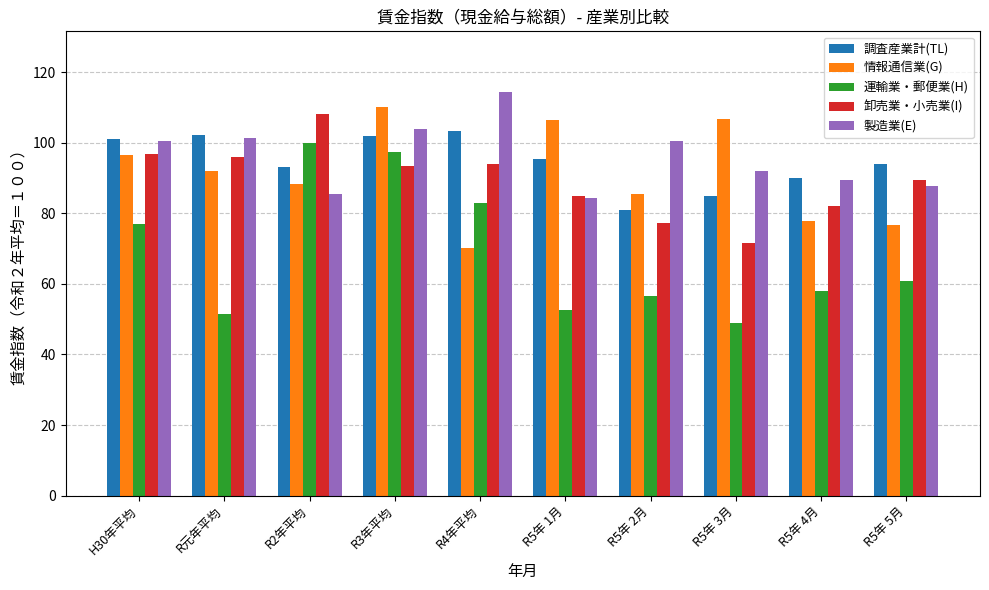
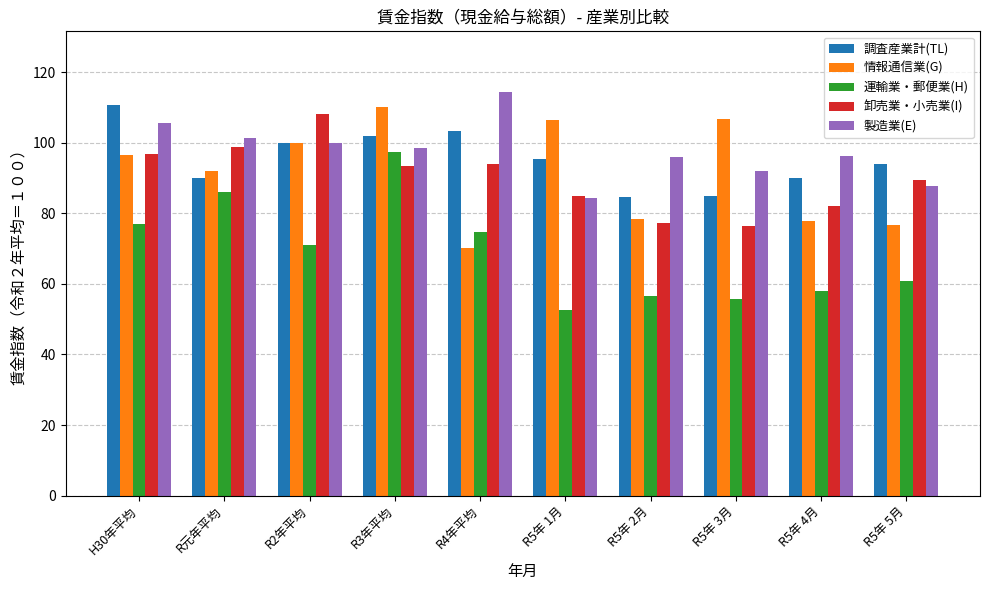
  {
    "調査産業計(TL)": {
-     "H30年平均": 101,
-     "R元年平均": 102,
-     "R2年平均": 93,
+     "H30年平均": 111,
+     "R元年平均": 90,
+     "R2年平均": 100,
      "R3年平均": 102,
      "R4年平均": 103,
      "R5年 1月": 95,
-     "R5年 2月": 81,
+     "R5年 2月": 85,
      "R5年 3月": 85,
      "R5年 4月": 90,
      "R5年 5月": 94
    },
    "情報通信業(G)": {
      "H30年平均": 97,
      "R元年平均": 92,
-     "R2年平均": 88,
+     "R2年平均": 100,
      "R3年平均": 110,
      "R4年平均": 70,
      "R5年 1月": 106,
-     "R5年 2月": 85,
+     "R5年 2月": 78,
      "R5年 3月": 107,
      "R5年 4月": 78,
      "R5年 5月": 77
    },
    "運輸業・郵便業(H)": {
      "H30年平均": 77,
-     "R元年平均": 51,
-     "R2年平均": 100,
+     "R元年平均": 86,
+     "R2年平均": 71,
      "R3年平均": 98,
-     "R4年平均": 83,
+     "R4年平均": 75,
      "R5年 1月": 53,
      "R5年 2月": 57,
-     "R5年 3月": 49,
+     "R5年 3月": 56,
      "R5年 4月": 58,
      "R5年 5月": 61
    },
    "卸売業・小売業(I)": {
      "H30年平均": 97,
-     "R元年平均": 96,
+     "R元年平均": 99,
      "R2年平均": 108,
      "R3年平均": 93,
      "R4年平均": 94,
      "R5年 1月": 85,
      "R5年 2月": 77,
-     "R5年 3月": 72,
+     "R5年 3月": 76,
      "R5年 4月": 82,
      "R5年 5月": 89
    },
    "製造業(E)": {
-     "H30年平均": 101,
+     "H30年平均": 106,
      "R元年平均": 101,
-     "R2年平均": 85,
-     "R3年平均": 104,
+     "R2年平均": 100,
+     "R3年平均": 98,
      "R4年平均": 114,
      "R5年 1月": 84,
-     "R5年 2月": 100,
+     "R5年 2月": 96,
      "R5年 3月": 92,
-     "R5年 4月": 89,
+     "R5年 4月": 96,
      "R5年 5月": 88
    }
  }
